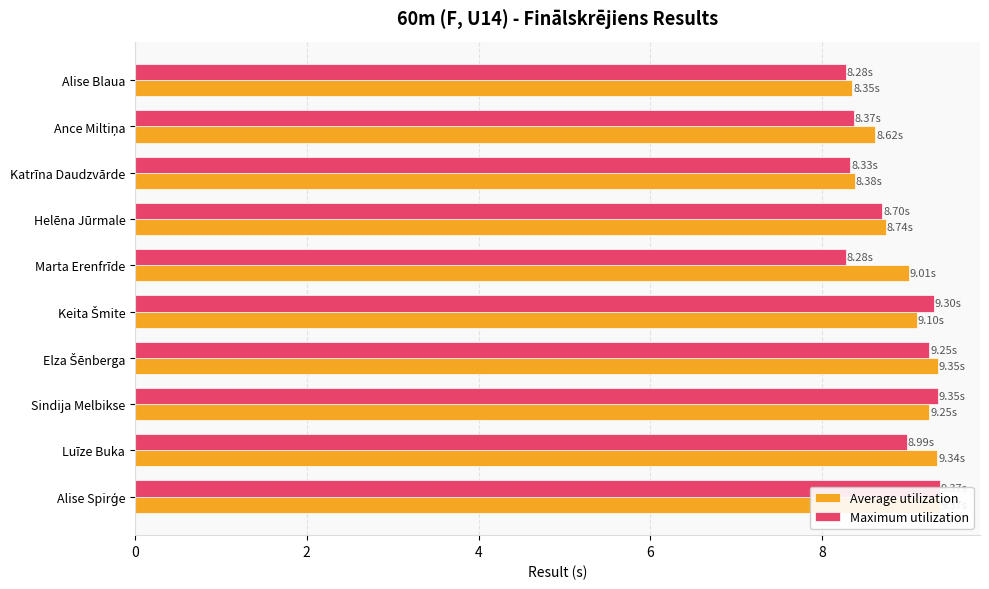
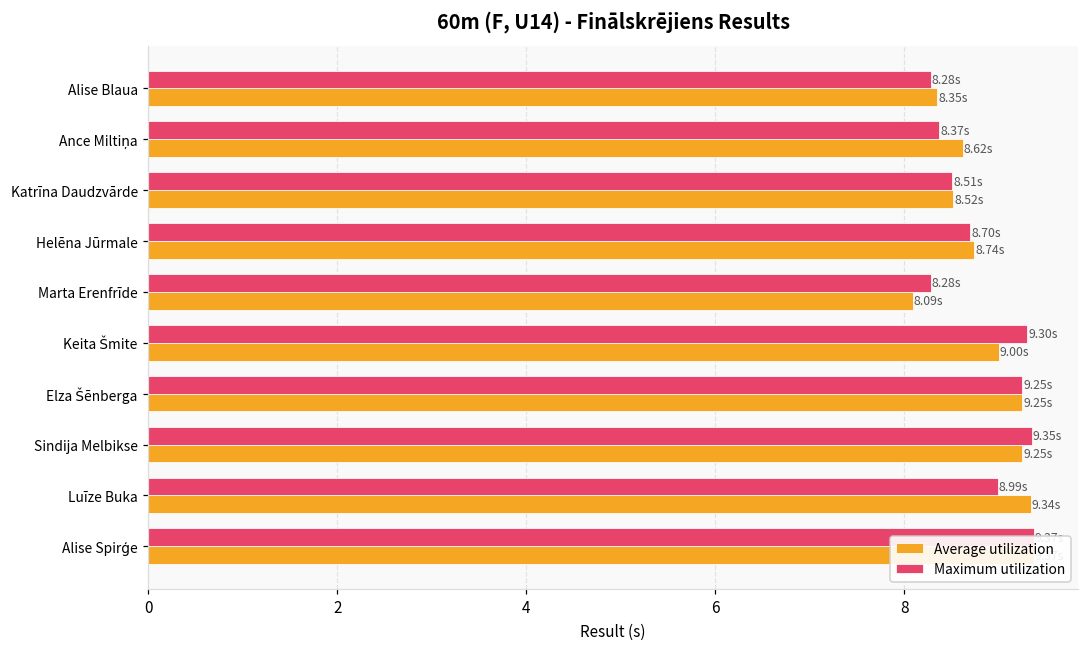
  {
    "Average utilization": {
      "Alise Blaua": "8.35s",
      "Ance Miltiņa": "8.62s",
-     "Katrīna Daudzvārde": "8.38s",
+     "Katrīna Daudzvārde": "8.52s",
      "Helēna Jūrmale": "8.74s",
-     "Marta Erenfrīde": "9.01s",
-     "Keita Šmite": "9.10s",
-     "Elza Šēnberga": "9.35s",
+     "Marta Erenfrīde": "8.09s",
+     "Keita Šmite": "9.00s",
+     "Elza Šēnberga": "9.25s",
      "Sindija Melbikse": "9.25s",
      "Luīze Buka": "9.34s"
    },
    "Maximum utilization": {
      "Alise Blaua": "8.28s",
      "Ance Miltiņa": "8.37s",
-     "Katrīna Daudzvārde": "8.33s",
+     "Katrīna Daudzvārde": "8.51s",
      "Helēna Jūrmale": "8.70s",
      "Marta Erenfrīde": "8.28s",
      "Keita Šmite": "9.30s",
      "Elza Šēnberga": "9.25s",
      "Sindija Melbikse": "9.35s",
      "Luīze Buka": "8.99s"
    }
  }
